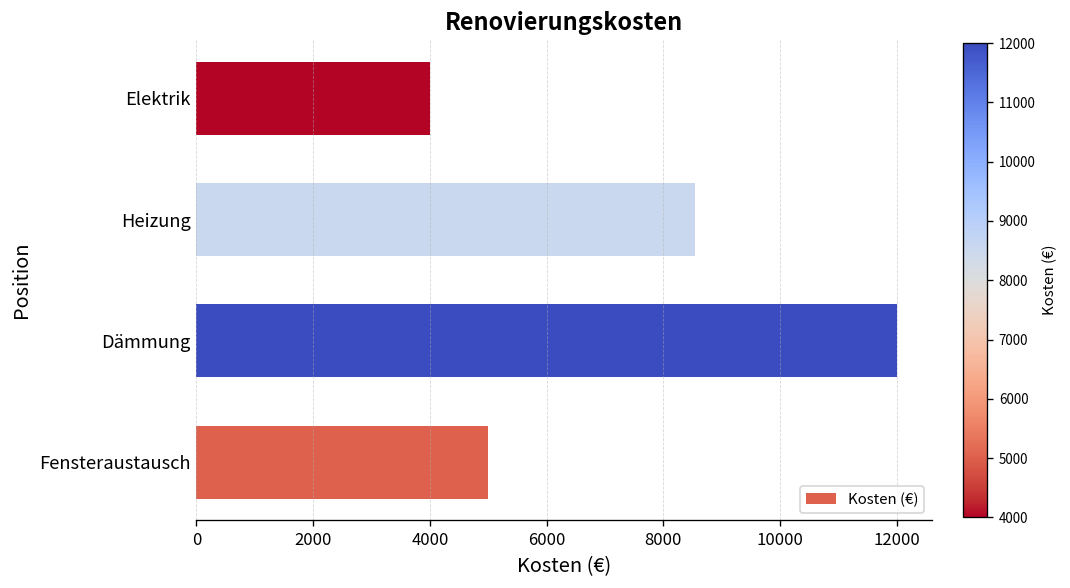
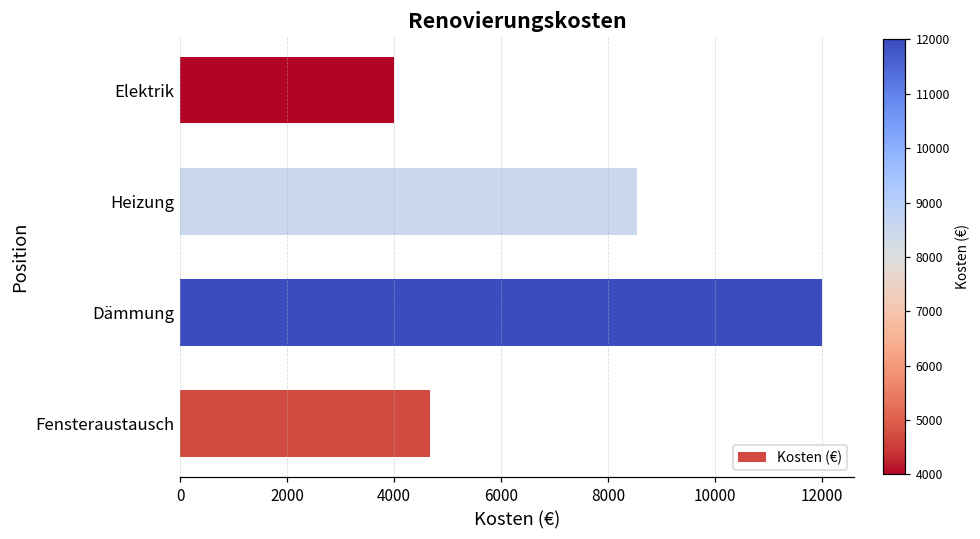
  {
    "Elektrik": 4000,
    "Heizung": 8500,
    "Dämmung": 12000,
-   "Fensteraustausch": 5000
+   "Fensteraustausch": 4700
  }
